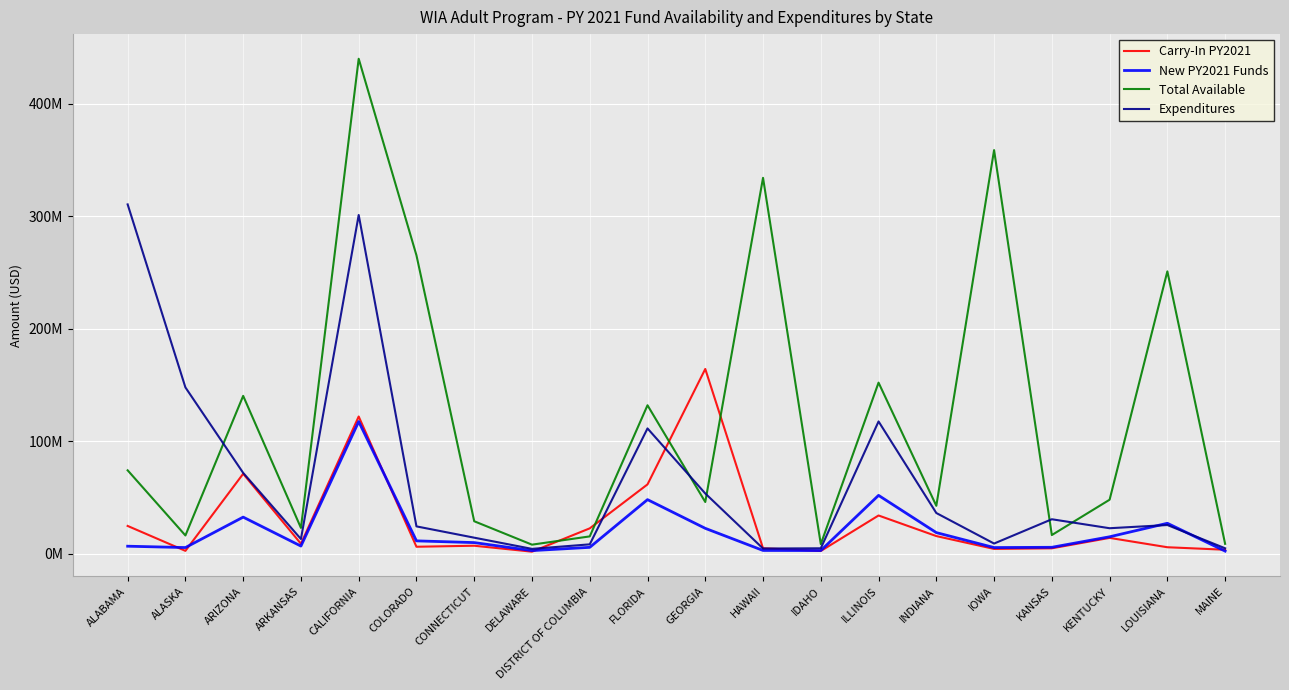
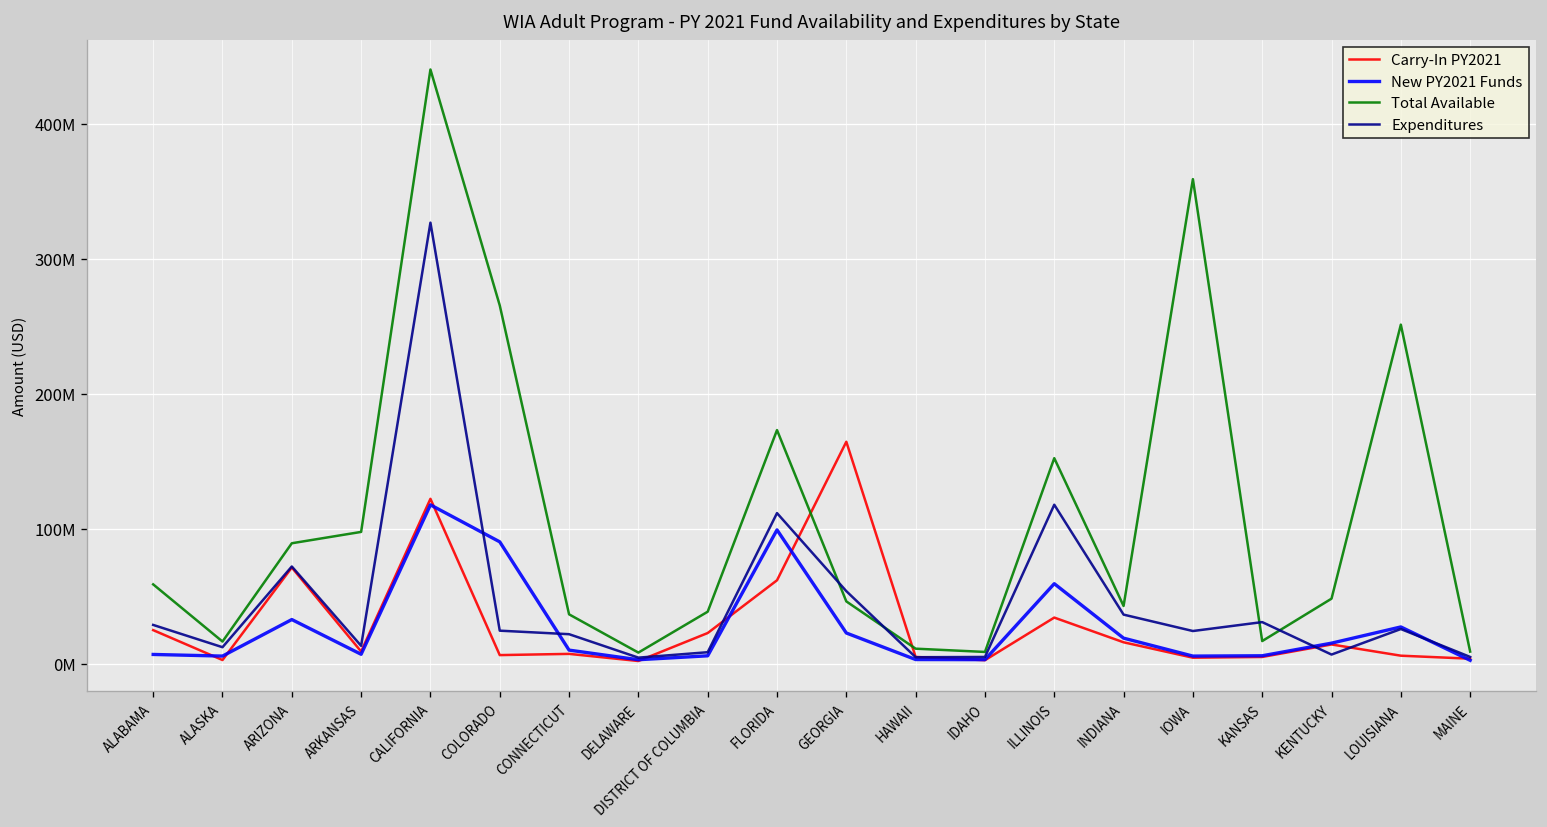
  {
    "Carry-In PY2021": {
      "ALABAMA": 25000000,
      "ALASKA": 3000000,
      "CALIFORNIA": 122000000,
      "COLORADO": 6000000,
      "CONNECTICUT": 7000000,
      "DISTRICT OF COLUMBIA": 23000000,
      "FLORIDA": 62000000,
      "GEORGIA": 164000000,
      "ILLINOIS": 34000000,
      "INDIANA": 16000000,
      "LOUISIANA": 6000000
    },
    "New PY2021 Funds": {
      "ALABAMA": 7000000,
      "ALASKA": 6000000,
      "ARIZONA": 33000000,
      "CALIFORNIA": 118000000,
-     "COLORADO": 12000000,
+     "COLORADO": 90000000,
      "CONNECTICUT": 10000000,
      "DISTRICT OF COLUMBIA": 6000000,
-     "FLORIDA": 48000000,
+     "FLORIDA": 99000000,
      "GEORGIA": 23000000,
-     "ILLINOIS": 52000000,
+     "ILLINOIS": 59000000,
      "INDIANA": 19000000
    },
    "Total Available": {
-     "ALABAMA": 74000000,
+     "ALABAMA": 59000000,
      "ALASKA": 16000000,
-     "ARIZONA": 141000000,
-     "ARKANSAS": 23000000,
+     "ARIZONA": 89000000,
+     "ARKANSAS": 98000000,
      "CALIFORNIA": 440000000,
      "COLORADO": 265000000,
-     "CONNECTICUT": 29000000,
+     "CONNECTICUT": 37000000,
      "DELAWARE": 8000000,
-     "DISTRICT OF COLUMBIA": 16000000,
-     "FLORIDA": 132000000,
+     "DISTRICT OF COLUMBIA": 39000000,
+     "FLORIDA": 173000000,
      "GEORGIA": 46000000,
-     "HAWAII": 334000000,
+     "HAWAII": 11000000,
      "IDAHO": 9000000,
      "ILLINOIS": 152000000,
      "INDIANA": 43000000,
      "IOWA": 359000000,
      "KANSAS": 17000000,
      "KENTUCKY": 48000000,
      "LOUISIANA": 251000000,
      "MAINE": 9000000
    },
    "Expenditures": {
-     "ALABAMA": 311000000,
-     "ALASKA": 148000000,
+     "ALABAMA": 29000000,
+     "ALASKA": 12000000,
      "ARKANSAS": 13000000,
-     "CALIFORNIA": 301000000,
+     "CALIFORNIA": 327000000,
      "COLORADO": 25000000,
-     "CONNECTICUT": 14000000,
+     "CONNECTICUT": 22000000,
      "DISTRICT OF COLUMBIA": 9000000,
      "FLORIDA": 112000000,
      "GEORGIA": 54000000,
      "ILLINOIS": 118000000,
      "INDIANA": 36000000,
-     "IOWA": 9000000,
+     "IOWA": 24000000,
      "KANSAS": 31000000,
-     "KENTUCKY": 23000000
+     "KENTUCKY": 7000000
    }
  }
